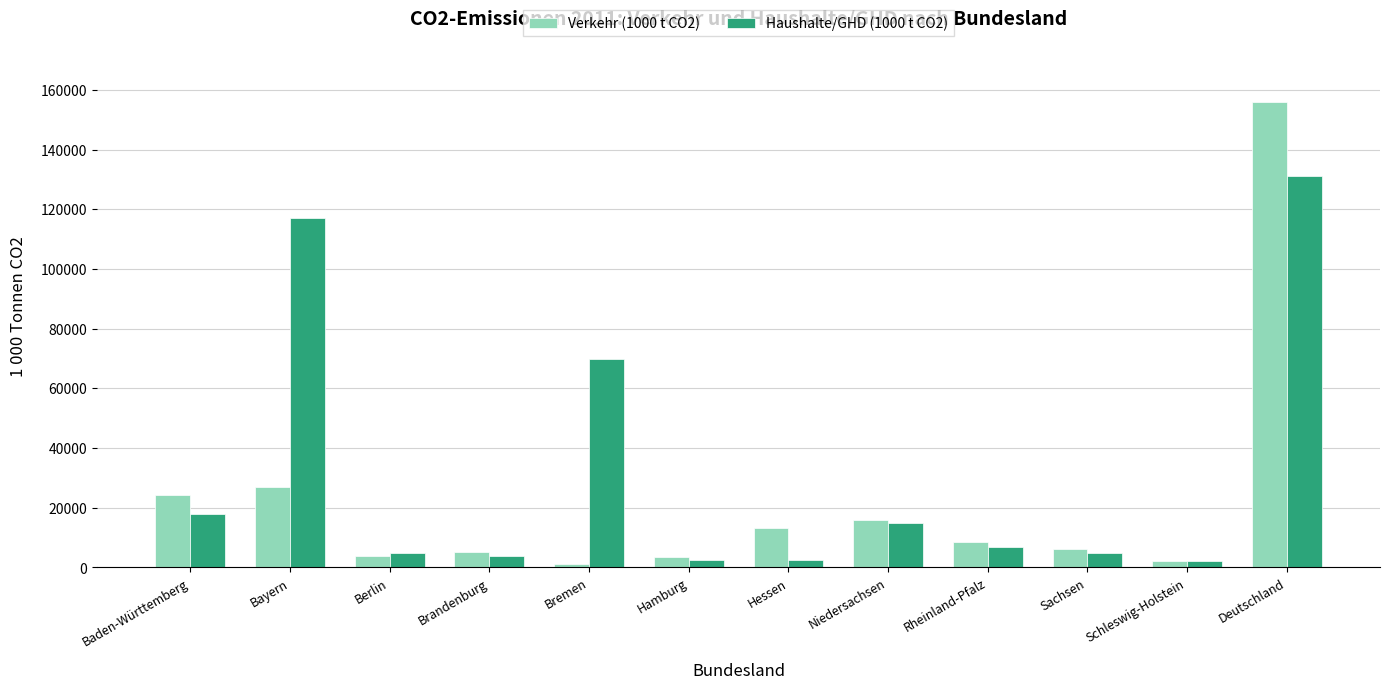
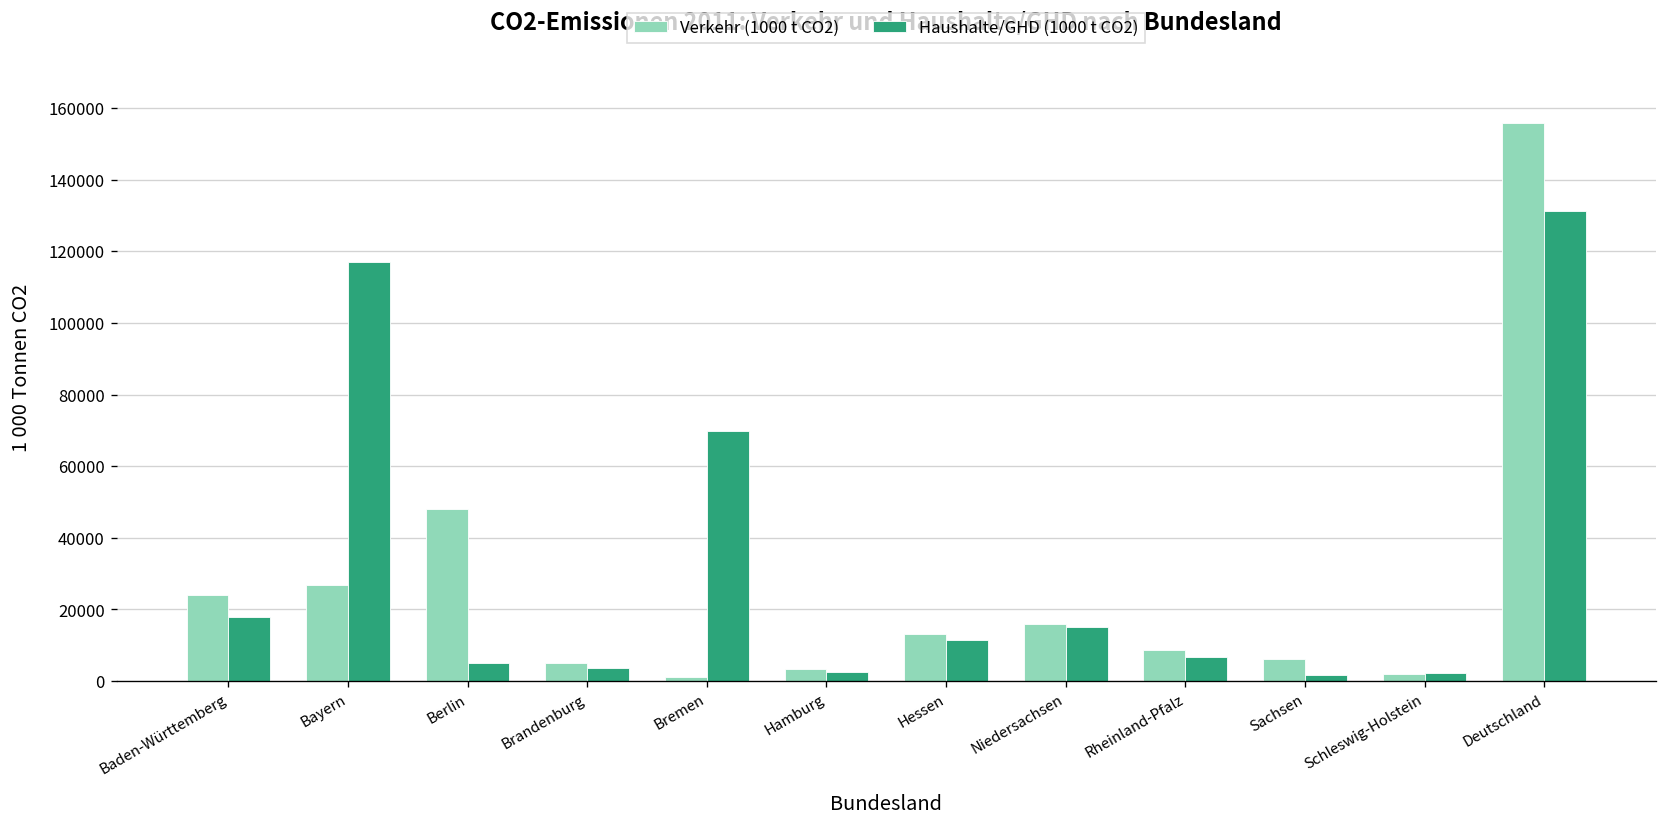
  {
    "Verkehr (1000 t CO2)": {
      "Baden-Württemberg": 24000,
      "Bayern": 27000,
-     "Berlin": 4000,
+     "Berlin": 48000,
      "Brandenburg": 5000,
      "Bremen": 1000,
      "Hamburg": 3000,
      "Hessen": 13000,
      "Niedersachsen": 16000,
      "Rheinland-Pfalz": 9000,
      "Sachsen": 6000,
      "Schleswig-Holstein": 2000,
      "Deutschland": 156000
    },
    "Haushalte/GHD (1000 t CO2)": {
      "Baden-Württemberg": 18000,
      "Bayern": 117000,
      "Berlin": 5000,
      "Brandenburg": 4000,
      "Bremen": 70000,
      "Hamburg": 3000,
-     "Hessen": 2000,
+     "Hessen": 11000,
      "Niedersachsen": 15000,
      "Rheinland-Pfalz": 7000,
-     "Sachsen": 5000,
+     "Sachsen": 2000,
      "Schleswig-Holstein": 2000,
      "Deutschland": 131000
    }
  }
